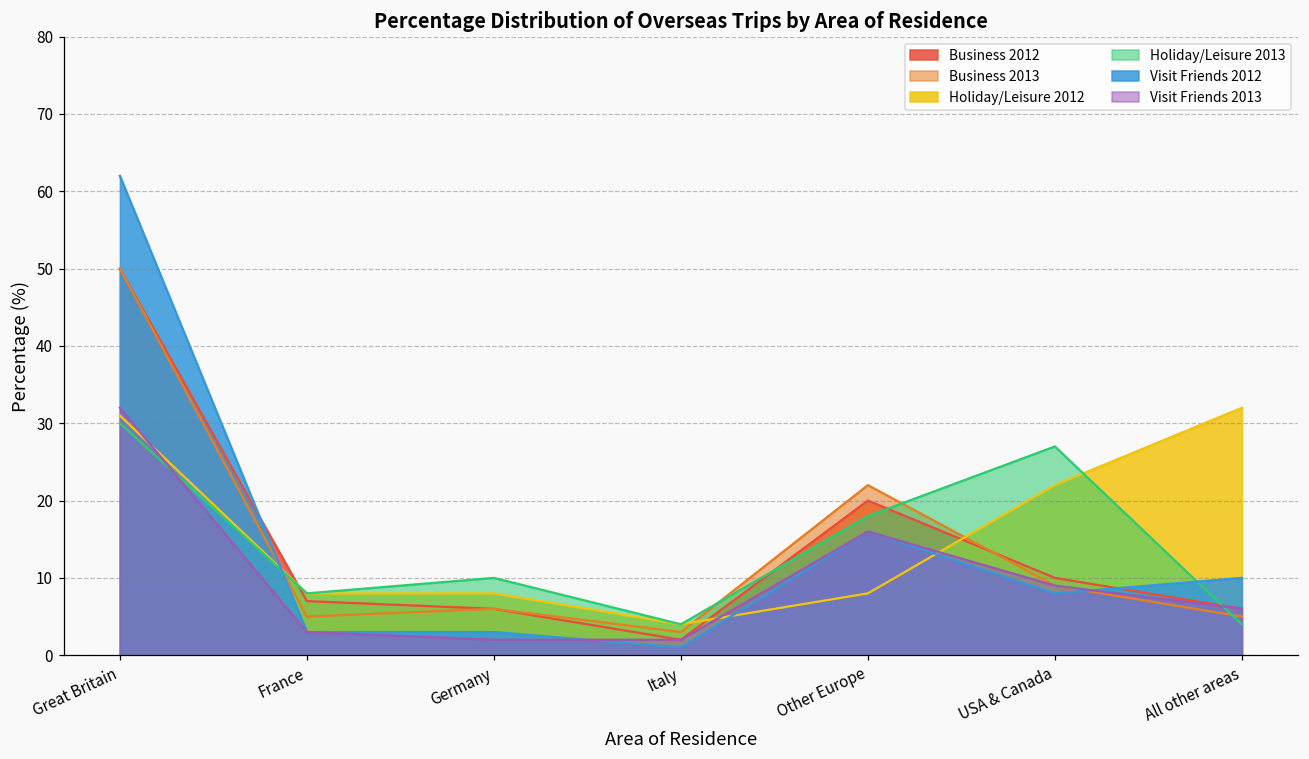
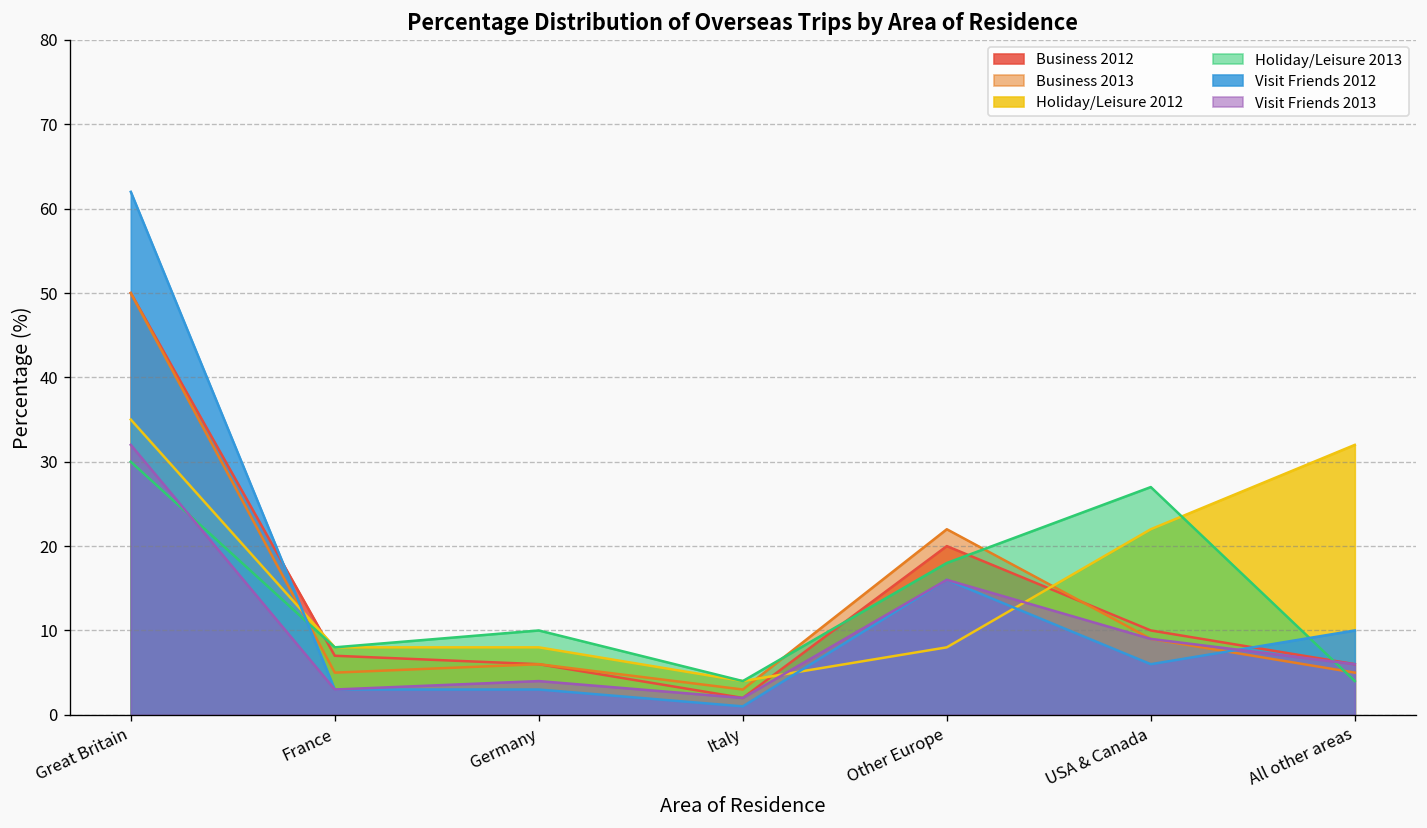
  {
    "Holiday/Leisure 2012": {
-     "Great Britain": 31,
+     "Great Britain": 35,
      "Germany": 8,
      "Other Europe": 8,
      "USA & Canada": 22,
      "All other areas": 32
    },
    "Holiday/Leisure 2013": {
      "Great Britain": 30,
      "Germany": 10,
      "Other Europe": 18,
      "USA & Canada": 27,
      "All other areas": 4
    },
    "Visit Friends 2012": {
      "Great Britain": 62,
      "Germany": 3,
      "Italy": 1,
-     "USA & Canada": 8,
+     "USA & Canada": 6,
      "All other areas": 10
    },
    "Visit Friends 2013": {
      "Great Britain": 32,
-     "Germany": 2
+     "Germany": 4
    }
  }
